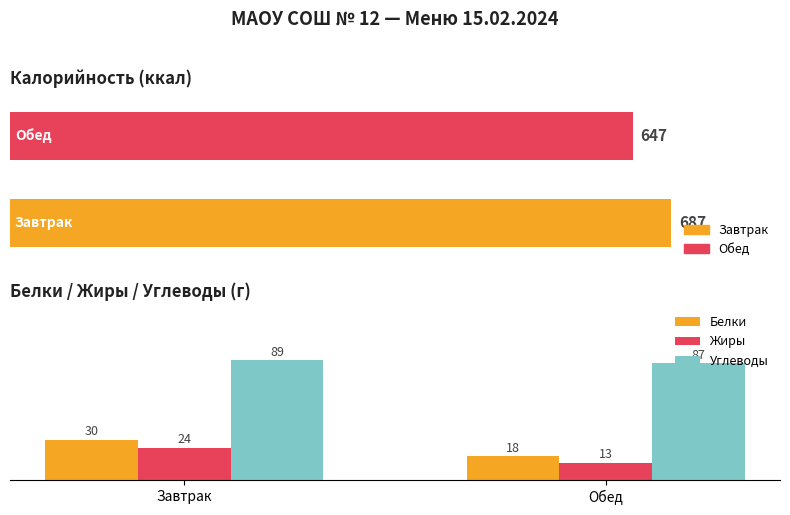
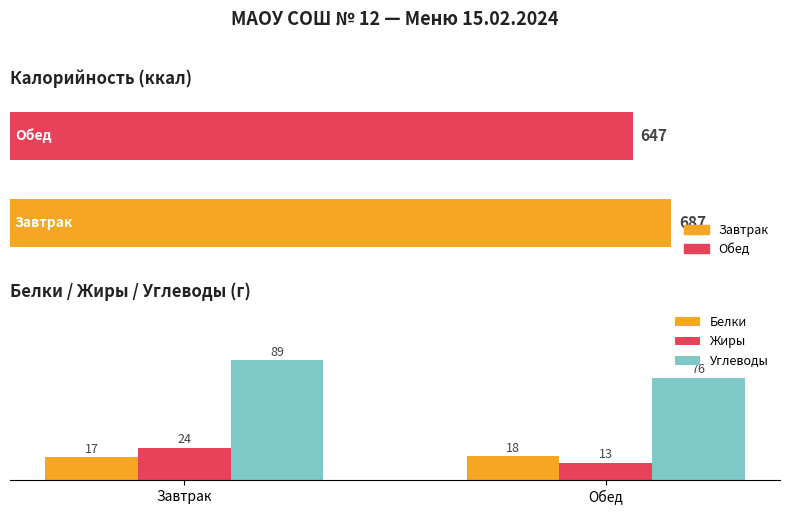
  {
    "Белки / Жиры / Углеводы (г)": {
      "Белки": {
-       "Завтрак": 30,
+       "Завтрак": 17,
        "Обед": 18
      },
      "Жиры": {
        "Завтрак": 24,
        "Обед": 13
      },
      "Углеводы": {
        "Завтрак": 89,
-       "Обед": 87
+       "Обед": 76
      }
    }
  }
